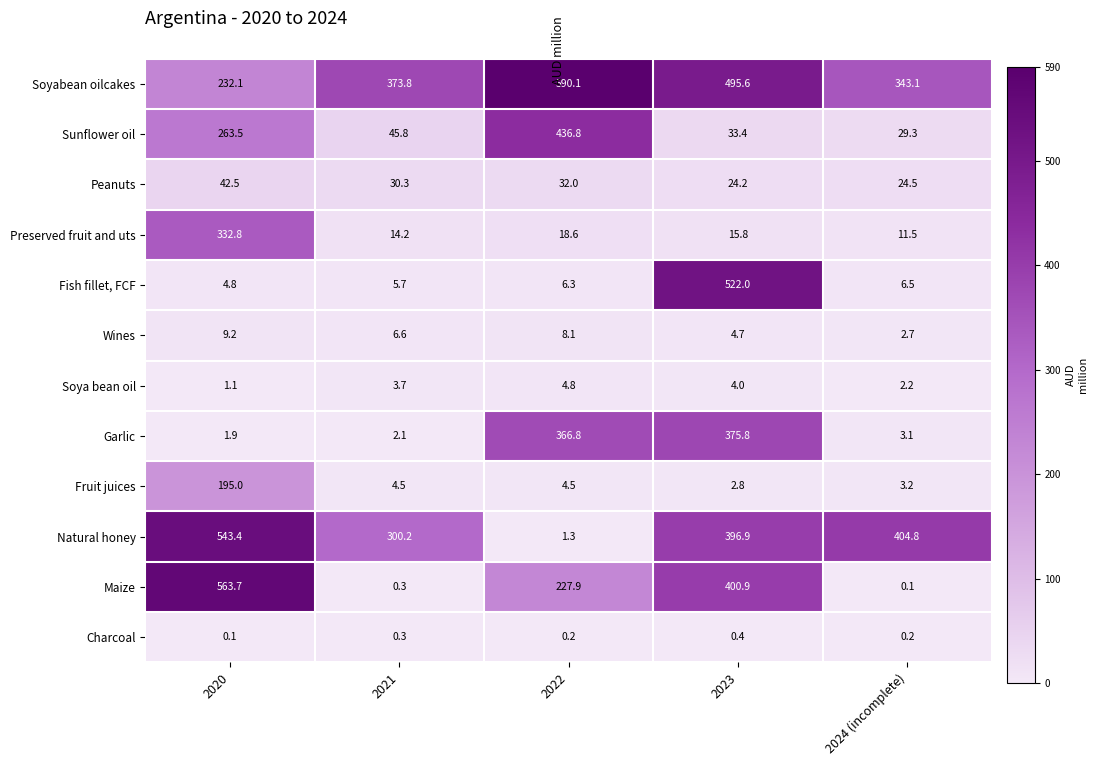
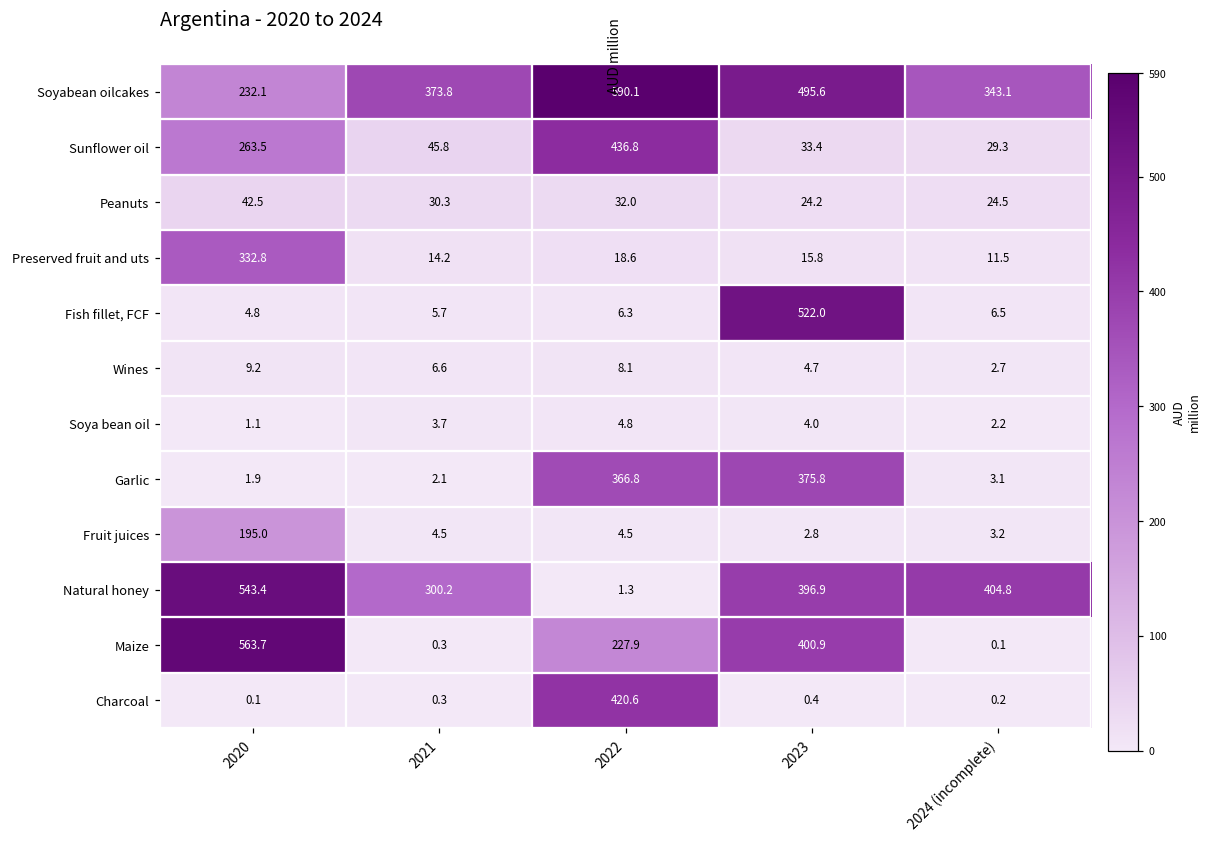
  {
    "Soyabean oilcakes": {
      "2020": 232.1,
      "2021": 373.8,
      "2022": 590.1,
      "2023": 495.6,
      "2024 (incomplete)": 343.1
    },
    "Sunflower oil": {
      "2020": 263.5,
      "2021": 45.8,
      "2022": 436.8,
      "2023": 33.4,
      "2024 (incomplete)": 29.3
    },
    "Peanuts": {
      "2020": 42.5,
      "2021": 30.3,
      "2022": 32.0,
      "2023": 24.2,
      "2024 (incomplete)": 24.5
    },
    "Preserved fruit and uts": {
      "2020": 332.8,
      "2021": 14.2,
      "2022": 18.6,
      "2023": 15.8,
      "2024 (incomplete)": 11.5
    },
    "Fish fillet, FCF": {
      "2020": 4.8,
      "2021": 5.7,
      "2022": 6.3,
      "2023": 522.0,
      "2024 (incomplete)": 6.5
    },
    "Wines": {
      "2020": 9.2,
      "2021": 6.6,
      "2022": 8.1,
      "2023": 4.7,
      "2024 (incomplete)": 2.7
    },
    "Soya bean oil": {
      "2020": 1.1,
      "2021": 3.7,
      "2022": 4.8,
      "2023": 4.0,
      "2024 (incomplete)": 2.2
    },
    "Garlic": {
      "2020": 1.9,
      "2021": 2.1,
      "2022": 366.8,
      "2023": 375.8,
      "2024 (incomplete)": 3.1
    },
    "Fruit juices": {
      "2020": 195.0,
      "2021": 4.5,
      "2022": 4.5,
      "2023": 2.8,
      "2024 (incomplete)": 3.2
    },
    "Natural honey": {
      "2020": 543.4,
      "2021": 300.2,
      "2022": 1.3,
      "2023": 396.9,
      "2024 (incomplete)": 404.8
    },
    "Maize": {
      "2020": 563.7,
      "2021": 0.3,
      "2022": 227.9,
      "2023": 400.9,
      "2024 (incomplete)": 0.1
    },
    "Charcoal": {
      "2020": 0.1,
      "2021": 0.3,
-     "2022": 0.2,
+     "2022": 420.6,
      "2023": 0.4,
      "2024 (incomplete)": 0.2
    }
  }
